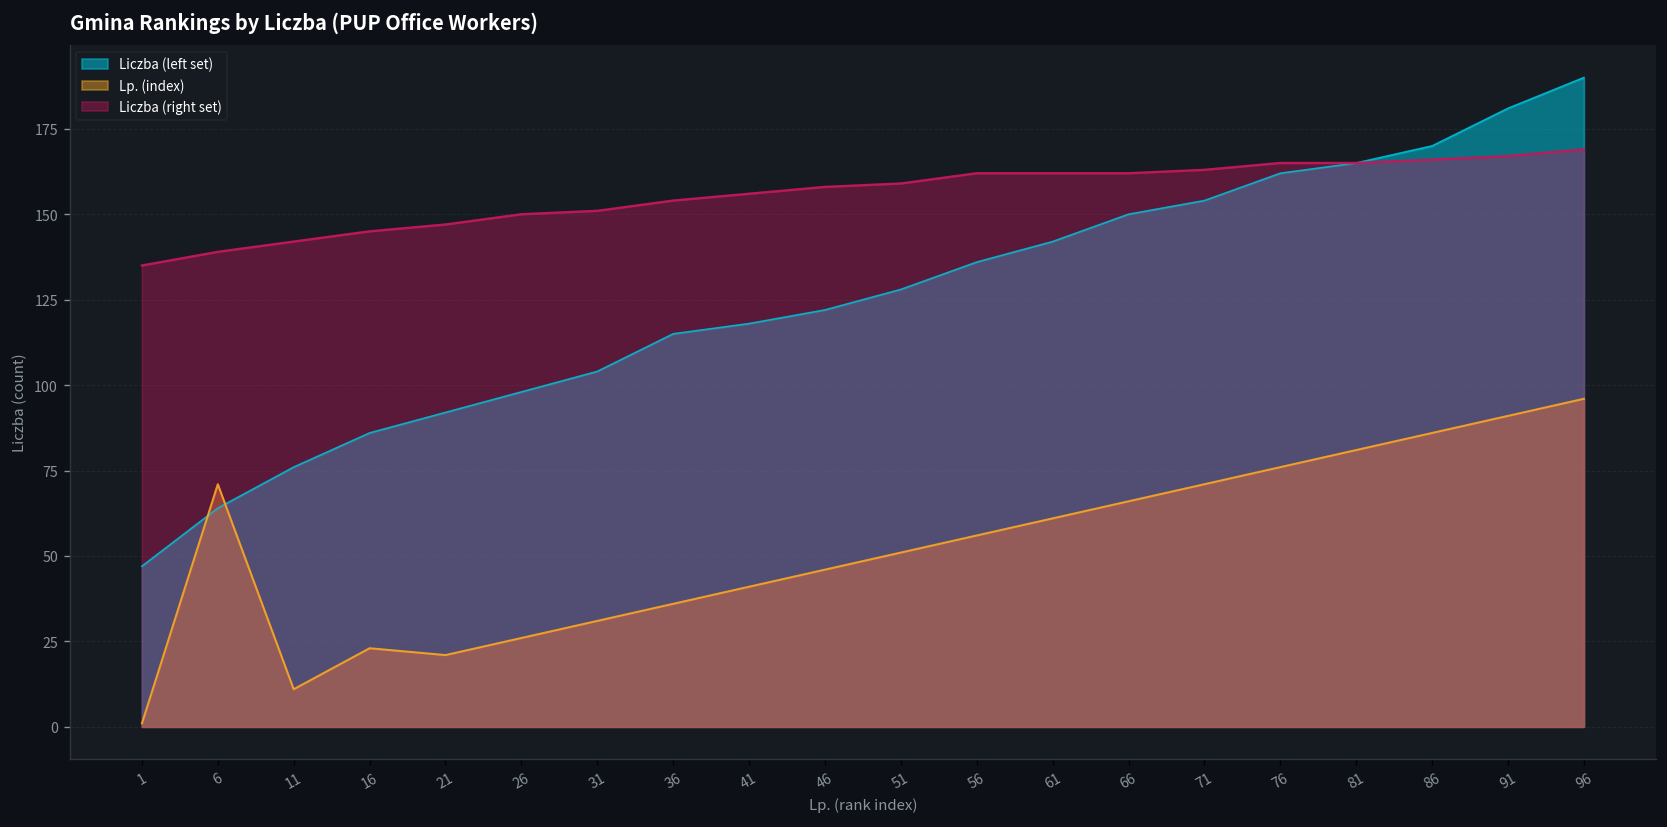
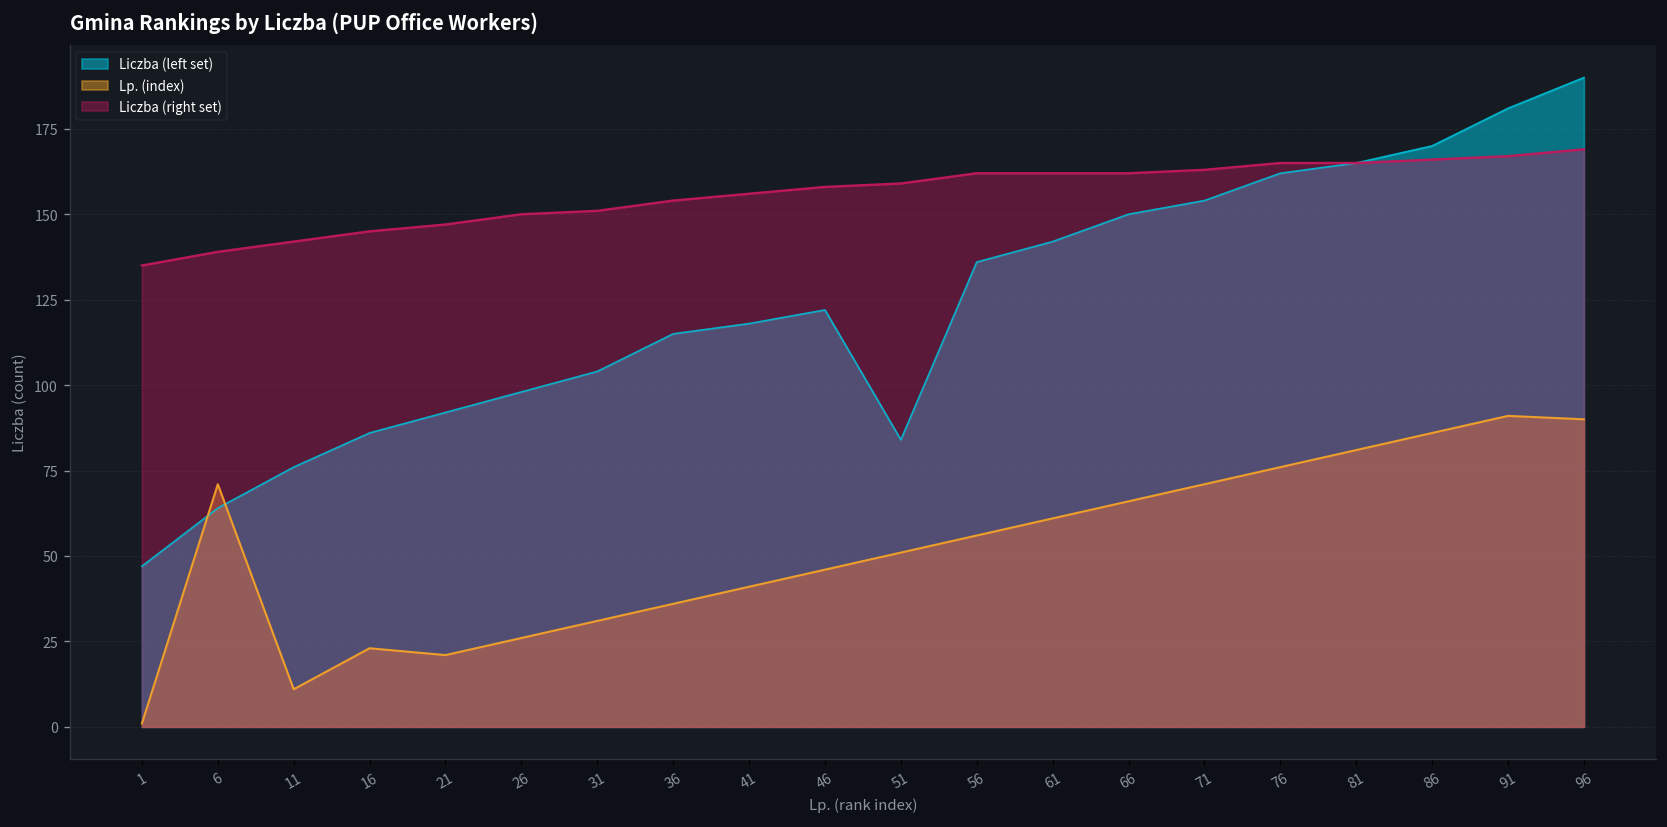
  {
    "Liczba (left set)": {
      "1": 47,
      "6": 64,
      "11": 76,
      "16": 86,
      "21": 92,
      "26": 98,
      "31": 104,
      "36": 115,
      "41": 118,
      "46": 122,
-     "51": 128,
+     "51": 84,
      "56": 136,
      "61": 142,
      "66": 150,
      "71": 154,
      "76": 162,
      "86": 170,
      "91": 181,
      "96": 190
    },
    "Lp. (index)": {
      "1": 1,
      "6": 71,
      "11": 11,
      "16": 23,
      "21": 21,
      "26": 26,
      "31": 31,
      "36": 36,
      "41": 41,
      "46": 46,
      "51": 51,
      "56": 56,
      "61": 61,
      "66": 66,
      "71": 71,
      "76": 76,
      "81": 81,
      "86": 86,
      "91": 91,
-     "96": 96
+     "96": 90
    },
    "Liczba (right set)": {
      "1": 135,
      "6": 139,
      "11": 142,
      "16": 145,
      "21": 147,
      "26": 150,
      "31": 151,
      "36": 154,
      "41": 156,
      "46": 158,
      "51": 159,
      "56": 162,
      "61": 162,
      "66": 162,
      "71": 163,
      "76": 165,
      "86": 166,
      "91": 167,
      "96": 169
    }
  }
